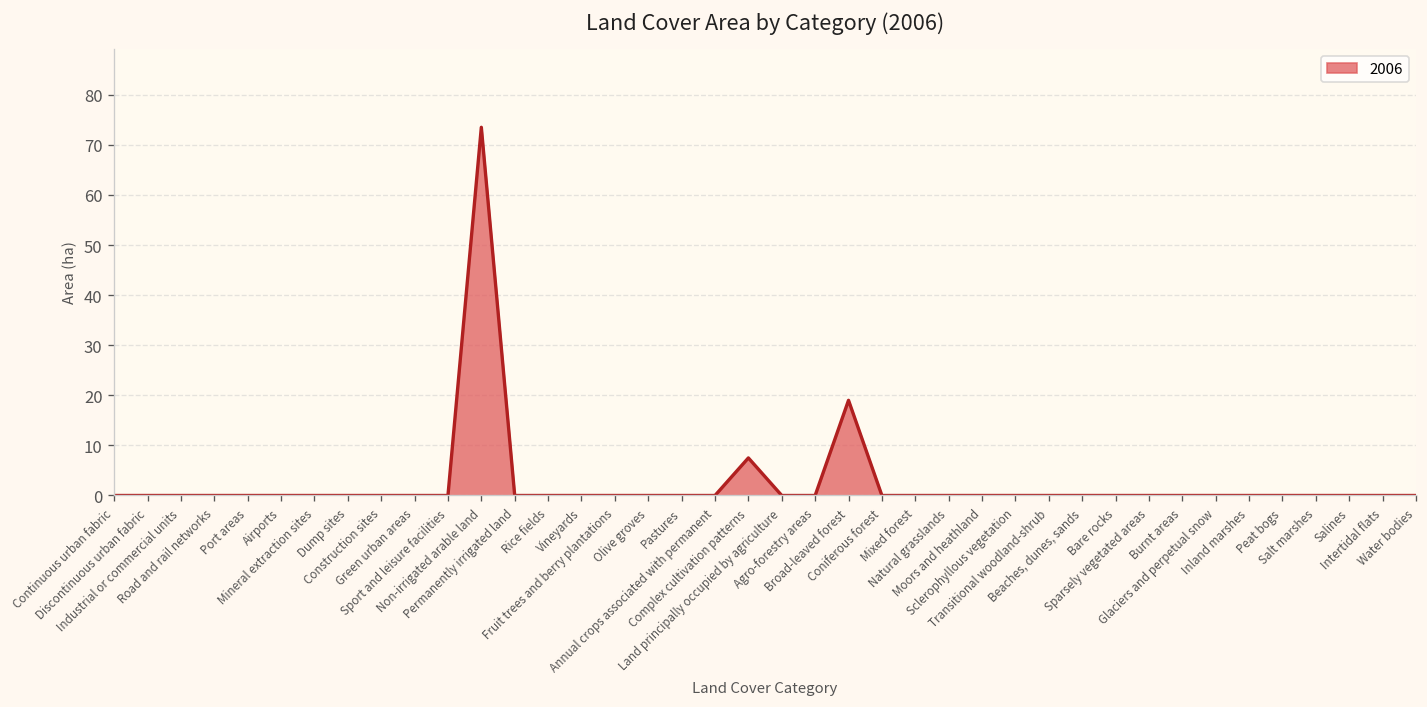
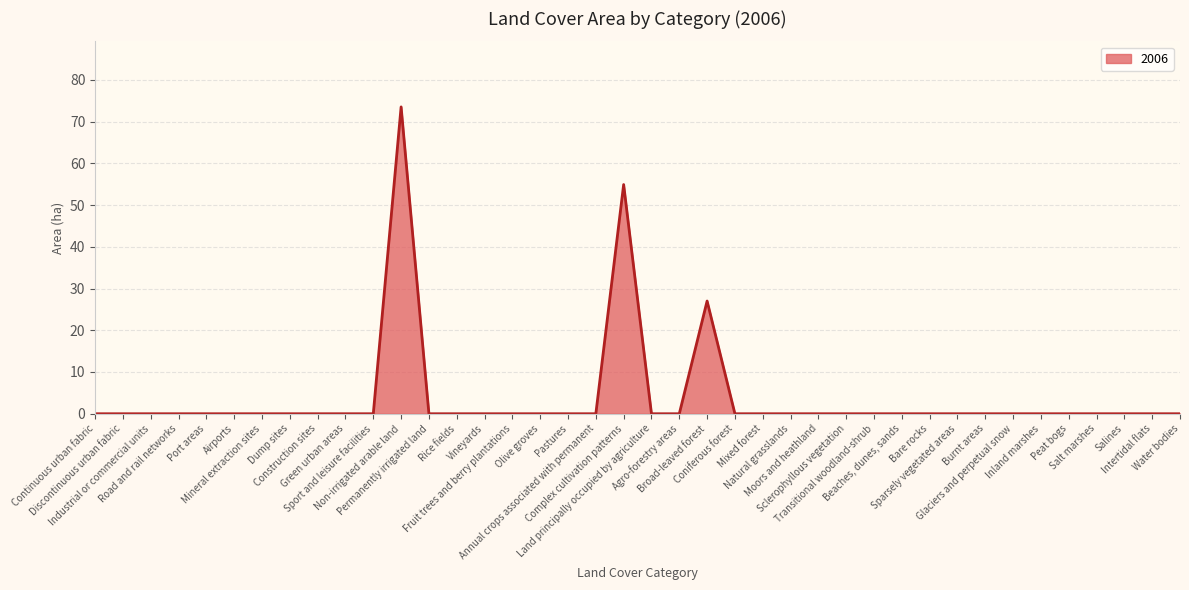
  {
    "Continuous urban fabric": 0,
    "Discontinuous urban fabric": 0,
    "Industrial or commercial units": 0,
    "Road and rail networks": 0,
    "Port areas": 0,
    "Airports": 0,
    "Mineral extraction sites": 0,
    "Dump sites": 0,
    "Construction sites": 0,
    "Green urban areas": 0,
    "Sport and leisure facilities": 0,
    "Non-irrigated arable land": 74,
    "Permanently irrigated land": 0,
    "Rice fields": 0,
    "Vineyards": 0,
    "Fruit trees and berry plantations": 0,
    "Olive groves": 0,
    "Pastures": 0,
    "Annual crops associated with permanent": 0,
-   "Complex cultivation patterns": 8,
+   "Complex cultivation patterns": 55,
    "Land principally occupied by agriculture": 0,
    "Agro-forestry areas": 0,
-   "Broad-leaved forest": 19,
+   "Broad-leaved forest": 27,
    "Coniferous forest": 0,
    "Mixed forest": 0,
    "Natural grasslands": 0,
    "Moors and heathland": 0,
    "Sclerophyllous vegetation": 0,
    "Transitional woodland-shrub": 0,
    "Beaches, dunes, sands": 0,
    "Bare rocks": 0,
    "Sparsely vegetated areas": 0,
    "Burnt areas": 0,
    "Glaciers and perpetual snow": 0,
    "Inland marshes": 0,
    "Peat bogs": 0,
    "Salt marshes": 0,
    "Salines": 0,
    "Intertidal flats": 0,
    "Water bodies": 0
  }
